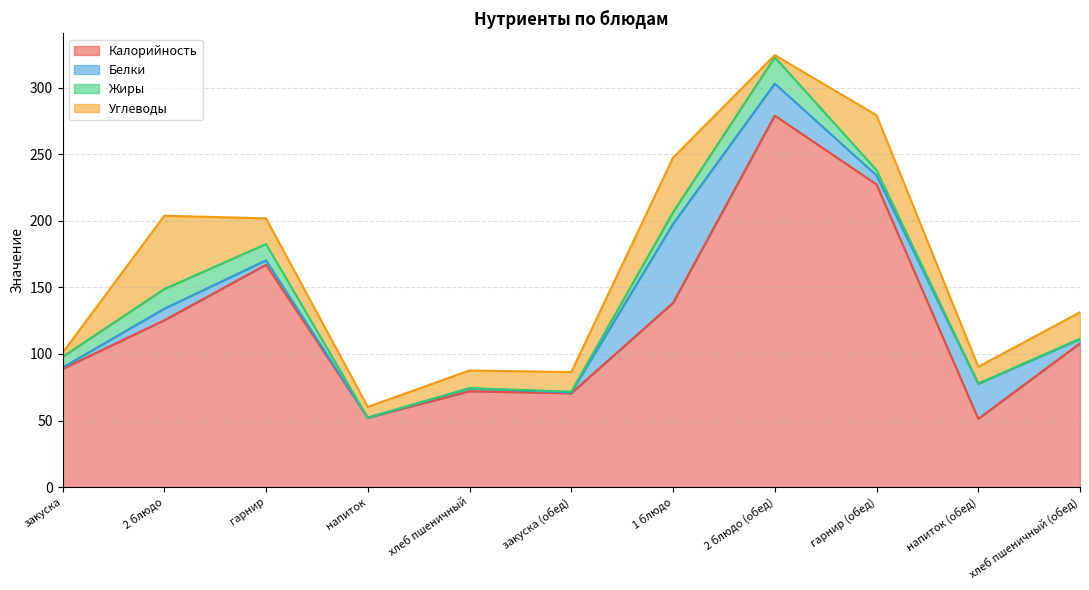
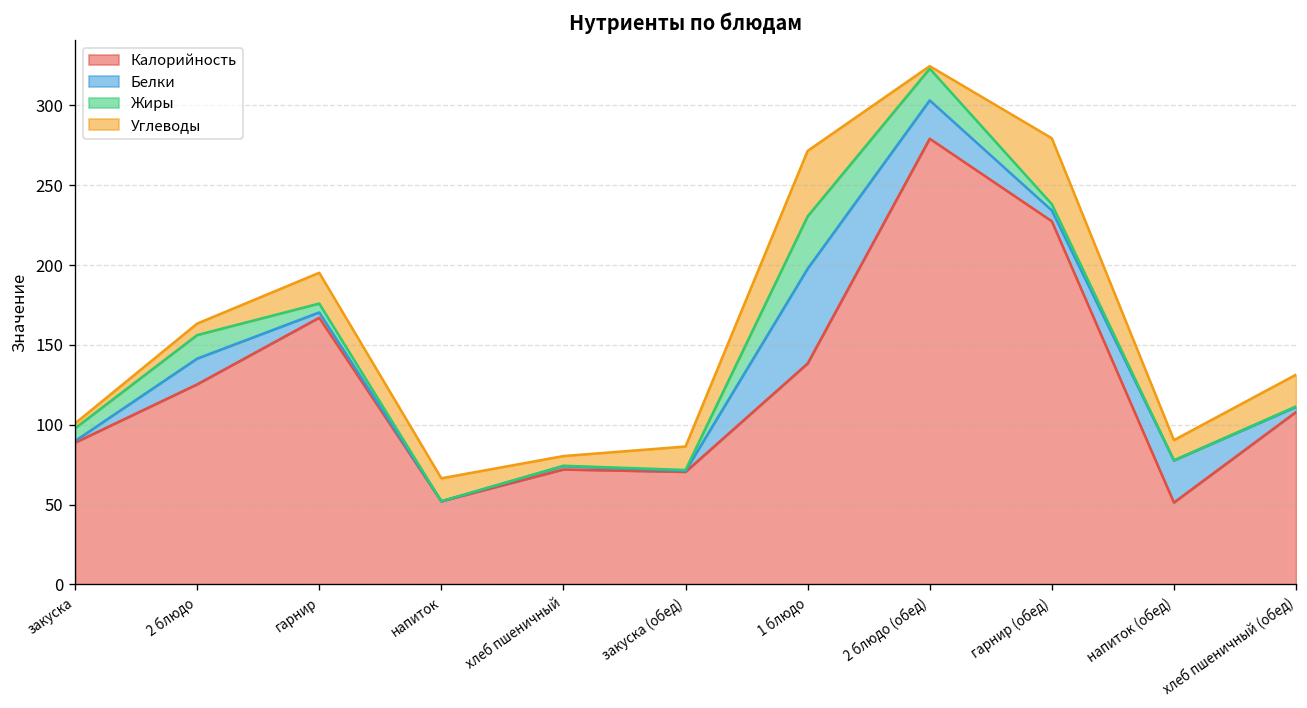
  {
    "Калорийность": {
      "2 блюдо": 125,
      "гарнир": 167,
      "хлеб пшеничный": 72,
      "1 блюдо": 138,
      "2 блюдо (обед)": 279,
      "гарнир (обед)": 227,
      "напиток (обед)": 51,
      "хлеб пшеничный (обед)": 108
    },
    "Белки": {
-     "2 блюдо": 9,
+     "2 блюдо": 16,
      "гарнир": 3,
      "1 блюдо": 59,
      "2 блюдо (обед)": 24,
      "гарнир (обед)": 7
    },
    "Жиры": {
      "закуска": 8,
      "2 блюдо": 15,
-     "гарнир": 12,
-     "1 блюдо": 9,
+     "гарнир": 6,
+     "1 блюдо": 33,
      "гарнир (обед)": 4
    },
    "Углеводы": {
      "закуска": 3,
-     "2 блюдо": 55,
+     "2 блюдо": 7,
      "гарнир": 19,
-     "напиток": 8,
-     "хлеб пшеничный": 13,
+     "напиток": 14,
+     "хлеб пшеничный": 6,
      "закуска (обед)": 15,
      "1 блюдо": 41,
      "гарнир (обед)": 41,
      "напиток (обед)": 13,
      "хлеб пшеничный (обед)": 20
    }
  }
